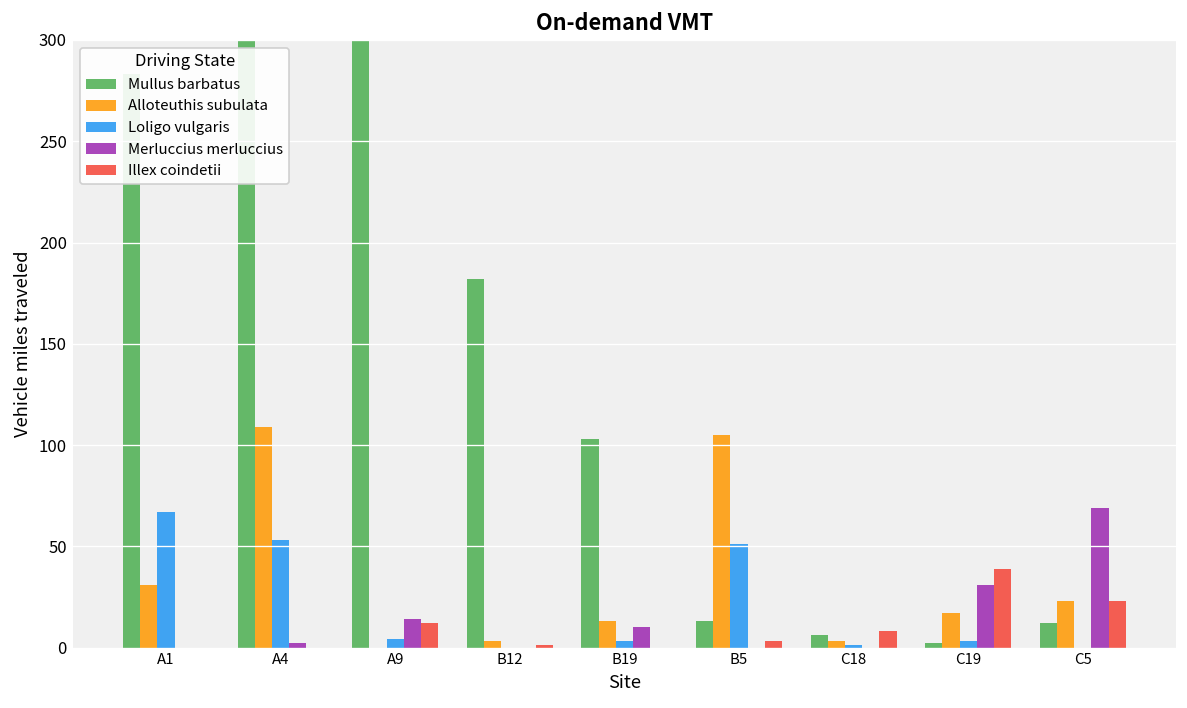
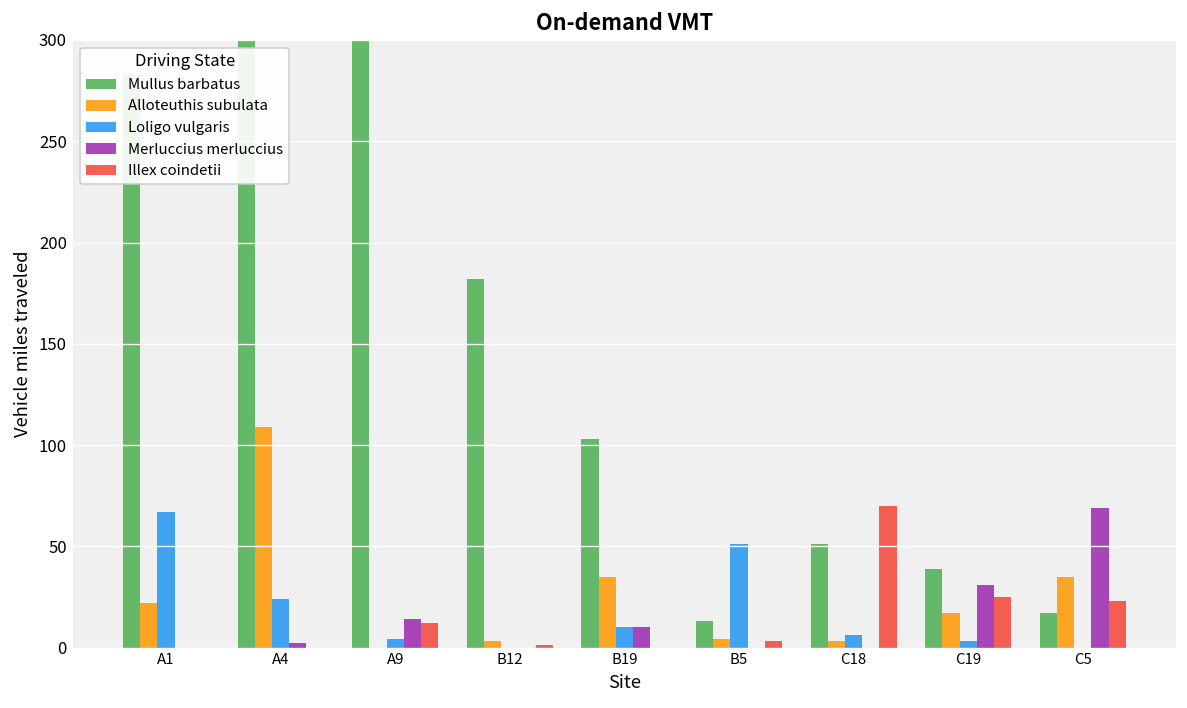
  {
    "Mullus barbatus": {
      "B12": 182,
      "B19": 103,
      "B5": 13,
-     "C18": 6,
-     "C19": 2,
-     "C5": 12
+     "C18": 51,
+     "C19": 39,
+     "C5": 17
    },
    "Alloteuthis subulata": {
-     "A1": 31,
+     "A1": 22,
      "A4": 109,
      "A9": 0,
      "B12": 3,
-     "B19": 13,
-     "B5": 105,
+     "B19": 35,
+     "B5": 4,
      "C18": 3,
      "C19": 17,
-     "C5": 23
+     "C5": 35
    },
    "Loligo vulgaris": {
      "A1": 67,
-     "A4": 53,
+     "A4": 24,
      "A9": 4,
      "B12": 0,
-     "B19": 3,
+     "B19": 10,
      "B5": 51,
-     "C18": 1,
+     "C18": 6,
      "C19": 3,
      "C5": 0
    },
    "Merluccius merluccius": {
      "A1": 0,
      "A4": 2,
      "A9": 14,
      "B12": 0,
      "B19": 10,
      "B5": 0,
      "C18": 0,
      "C19": 31,
      "C5": 69
    },
    "Illex coindetii": {
      "A1": 0,
      "A4": 0,
      "A9": 12,
      "B19": 0,
      "B5": 3,
-     "C18": 8,
-     "C19": 39,
+     "C18": 70,
+     "C19": 25,
      "C5": 23
    }
  }
